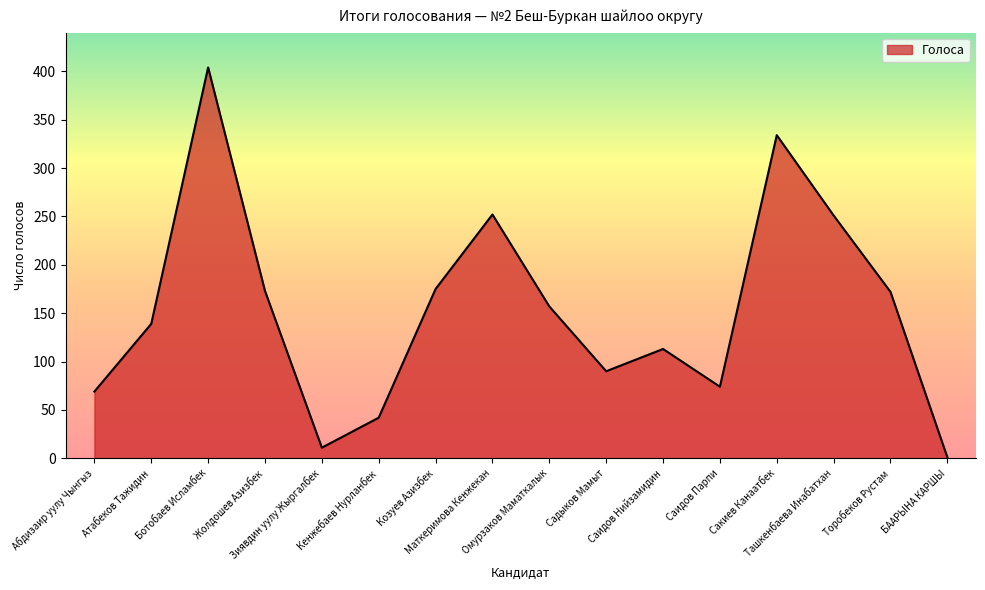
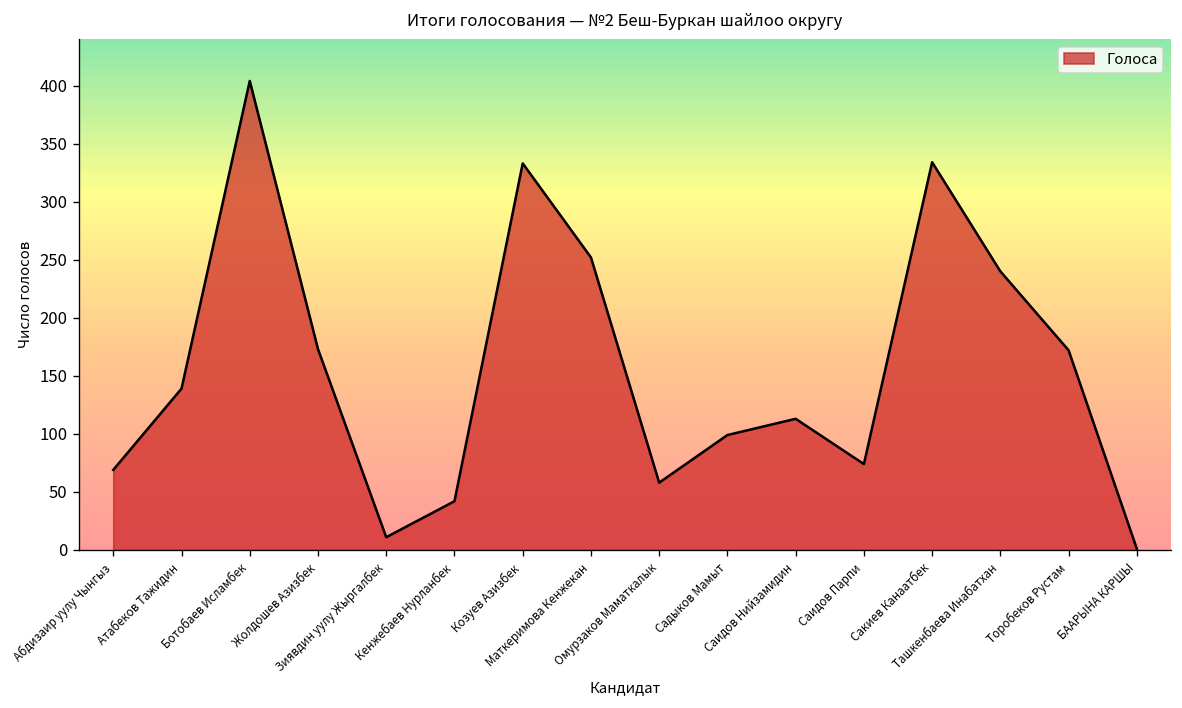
  {
    "Абдизаир уулу Чынгыз": 70,
    "Атабеков Тажидин": 140,
    "Ботобаев Исламбек": 400,
    "Жолдошев Азизбек": 170,
    "Зиявдин уулу Жыргалбек": 10,
    "Кенжебаев Нурланбек": 40,
-   "Козуев Азизбек": 180,
+   "Козуев Азизбек": 330,
    "Маткеримова Кенжекан": 250,
-   "Омурзаков Маматкалык": 160,
-   "Садыков Мамыт": 90,
+   "Омурзаков Маматкалык": 60,
+   "Садыков Мамыт": 100,
    "Саидов Нийзамидин": 110,
    "Саидов Парпи": 70,
    "Сакиев Канаатбек": 330,
-   "Ташкенбаева Инабатхан": 250,
+   "Ташкенбаева Инабатхан": 240,
    "Торобеков Рустам": 170,
    "БААРЫНА КАРШЫ": 0
  }
